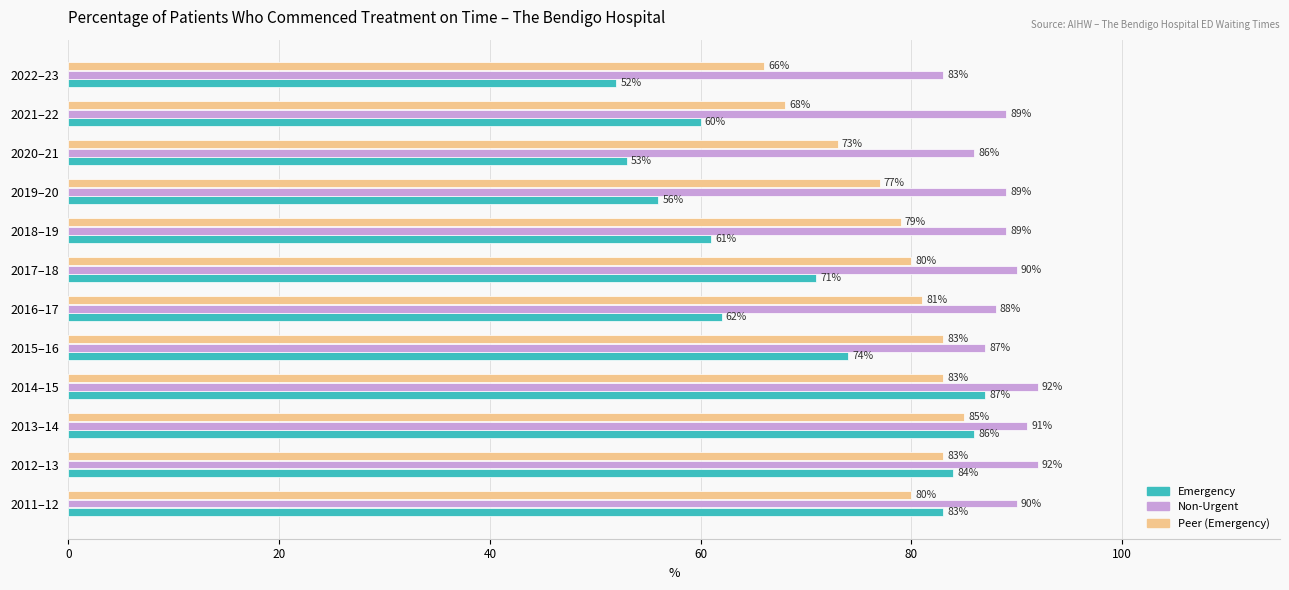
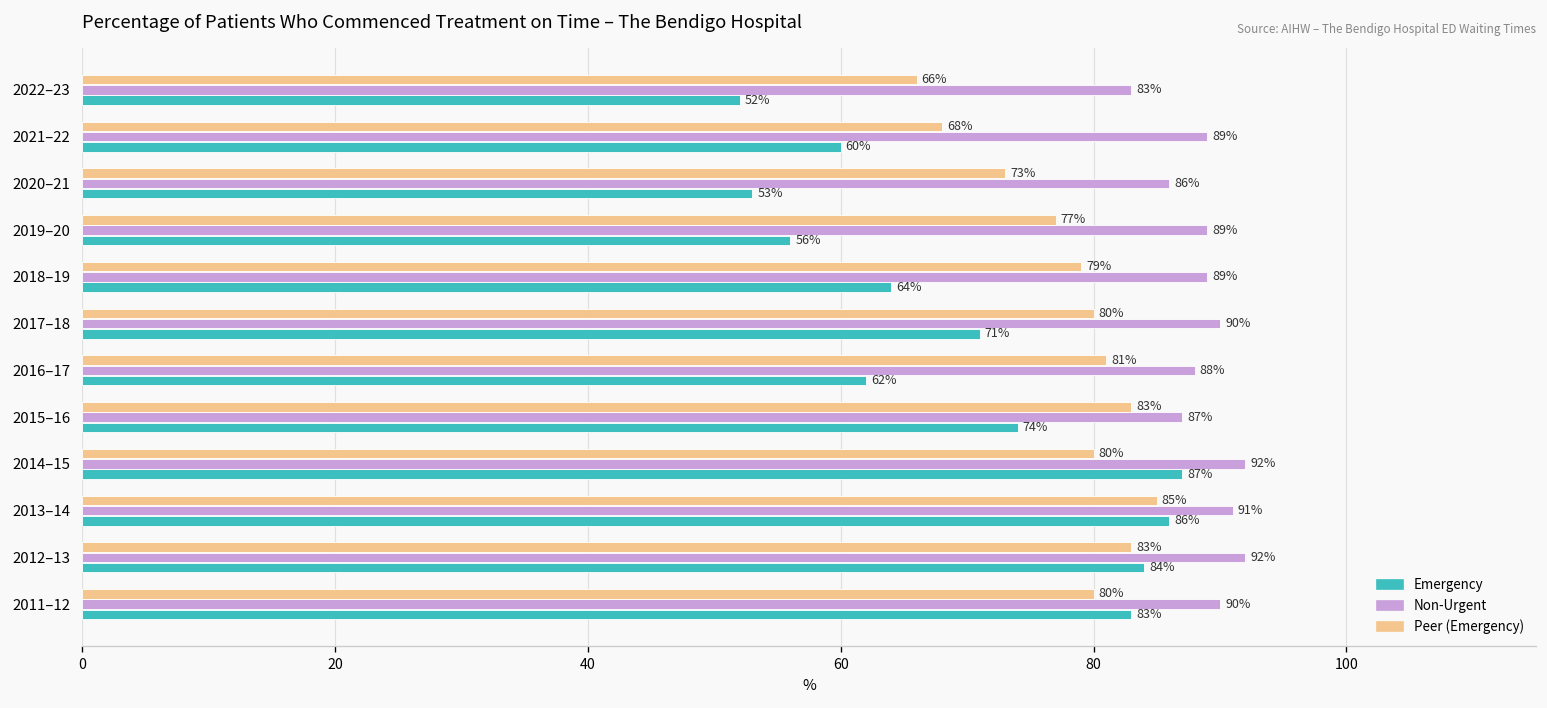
  {
    "Emergency": {
      "2022–23": "52%",
      "2021–22": "60%",
      "2020–21": "53%",
      "2019–20": "56%",
-     "2018–19": "61%",
+     "2018–19": "64%",
      "2017–18": "71%",
      "2016–17": "62%",
      "2015–16": "74%",
      "2014–15": "87%",
      "2013–14": "86%",
      "2012–13": "84%",
      "2011–12": "83%"
    },
    "Non-Urgent": {
      "2022–23": "83%",
      "2021–22": "89%",
      "2020–21": "86%",
      "2019–20": "89%",
      "2018–19": "89%",
      "2017–18": "90%",
      "2016–17": "88%",
      "2015–16": "87%",
      "2014–15": "92%",
      "2013–14": "91%",
      "2012–13": "92%",
      "2011–12": "90%"
    },
    "Peer (Emergency)": {
      "2022–23": "66%",
      "2021–22": "68%",
      "2020–21": "73%",
      "2019–20": "77%",
      "2018–19": "79%",
      "2017–18": "80%",
      "2016–17": "81%",
      "2015–16": "83%",
-     "2014–15": "83%",
+     "2014–15": "80%",
      "2013–14": "85%",
      "2012–13": "83%",
      "2011–12": "80%"
    }
  }
